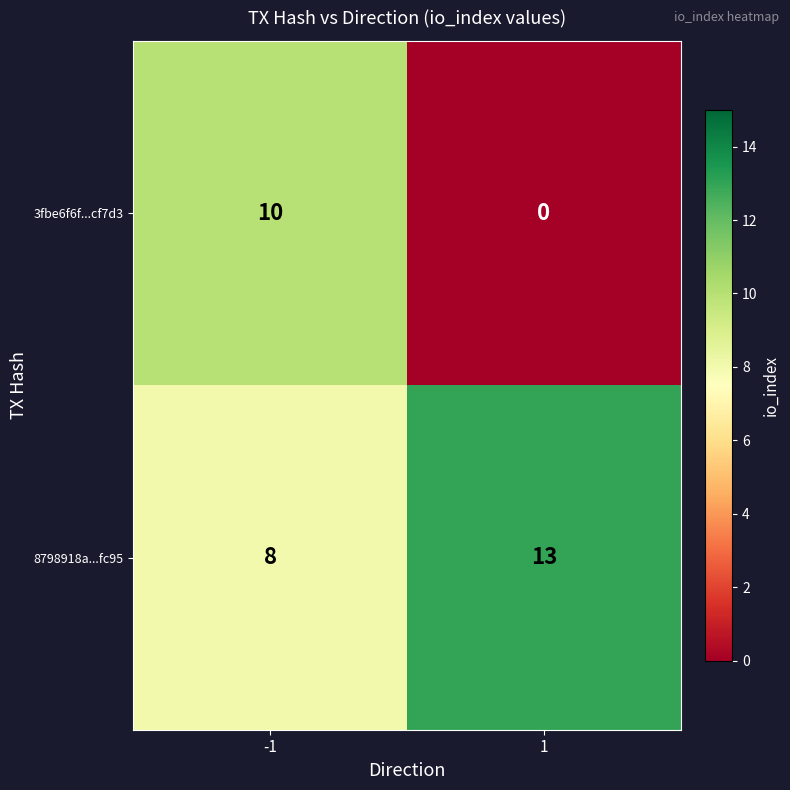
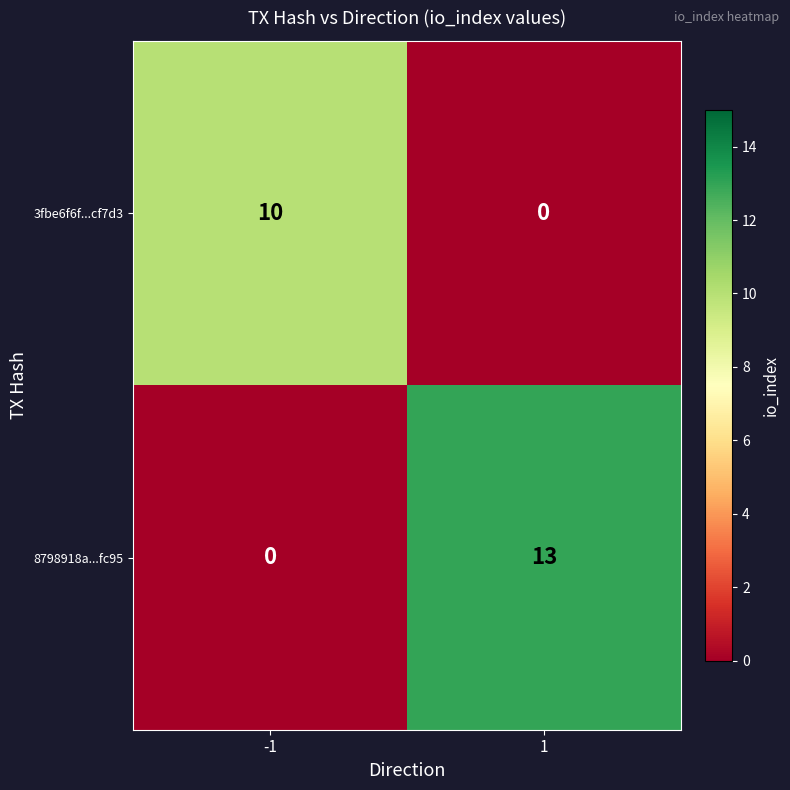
  {
    "3fbe6f6f...cf7d3": {
      "-1": 10,
      "1": 0
    },
    "8798918a...fc95": {
-     "-1": 8,
+     "-1": 0,
      "1": 13
    }
  }
